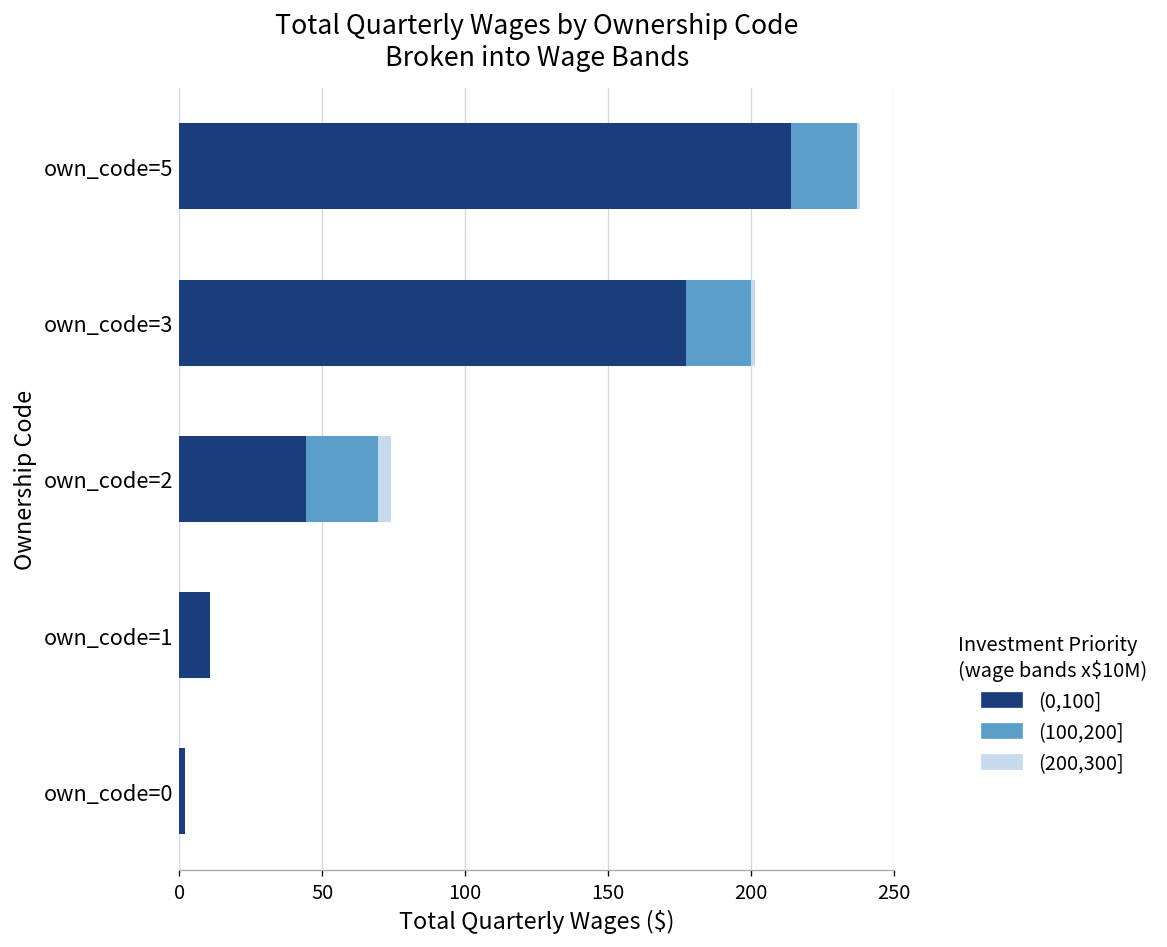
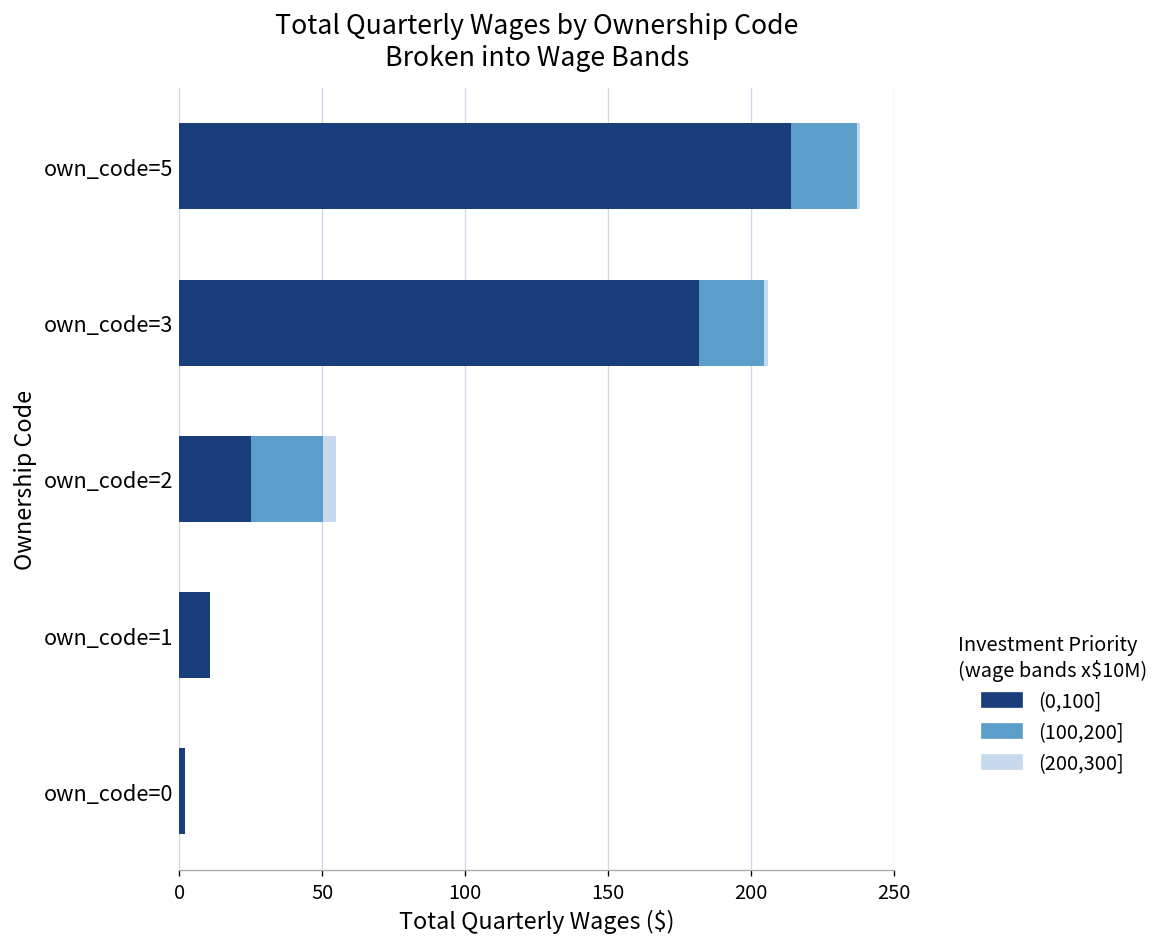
  {
    "(0,100]": {
      "own_code=5": 214,
-     "own_code=3": 177,
-     "own_code=2": 44,
+     "own_code=3": 182,
+     "own_code=2": 25,
      "own_code=1": 11,
      "own_code=0": 2
    },
    "(100,200]": {
      "own_code=5": 23,
      "own_code=3": 23,
      "own_code=2": 25,
      "own_code=1": 0,
      "own_code=0": 0
    },
    "(200,300]": {
      "own_code=5": 1,
      "own_code=3": 1,
      "own_code=2": 4,
      "own_code=1": 0,
      "own_code=0": 0
    }
  }
